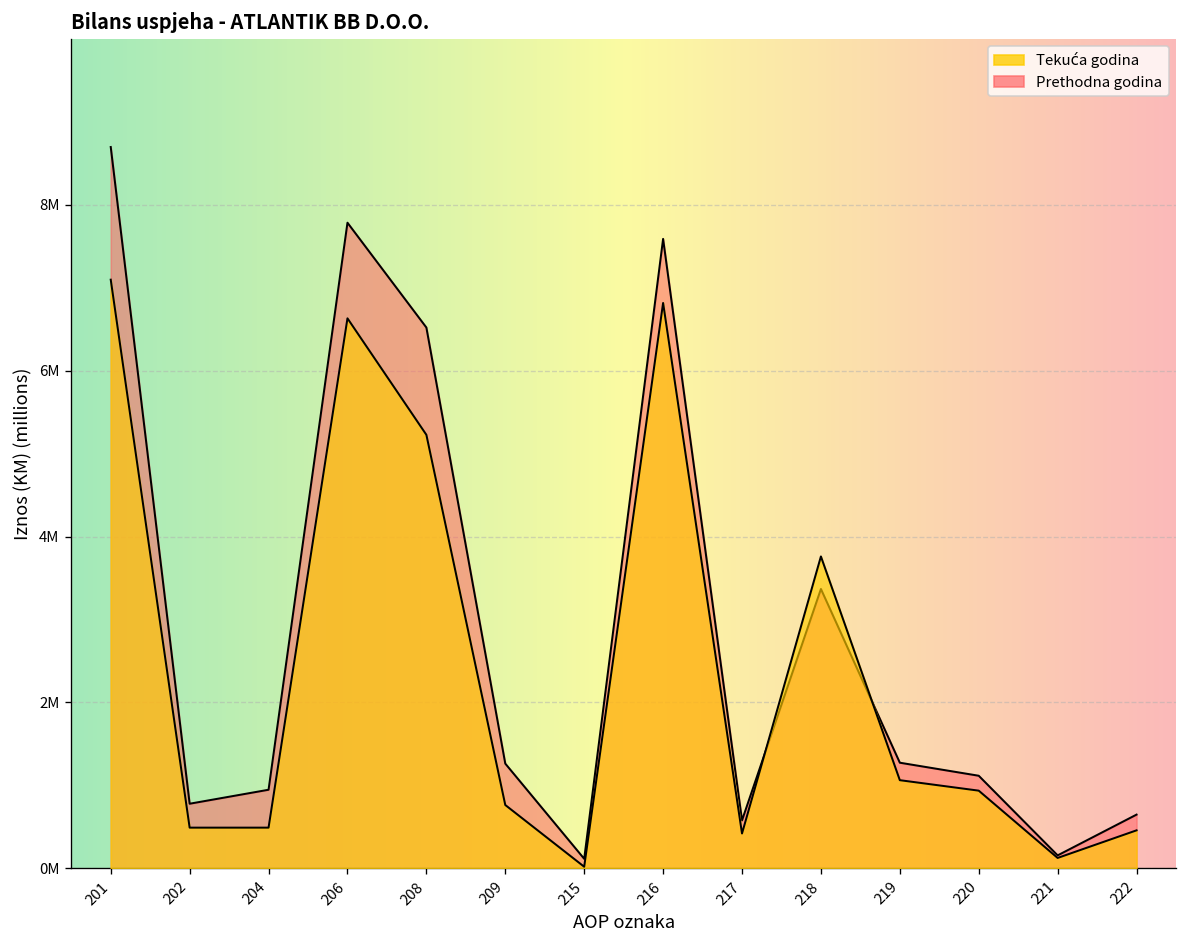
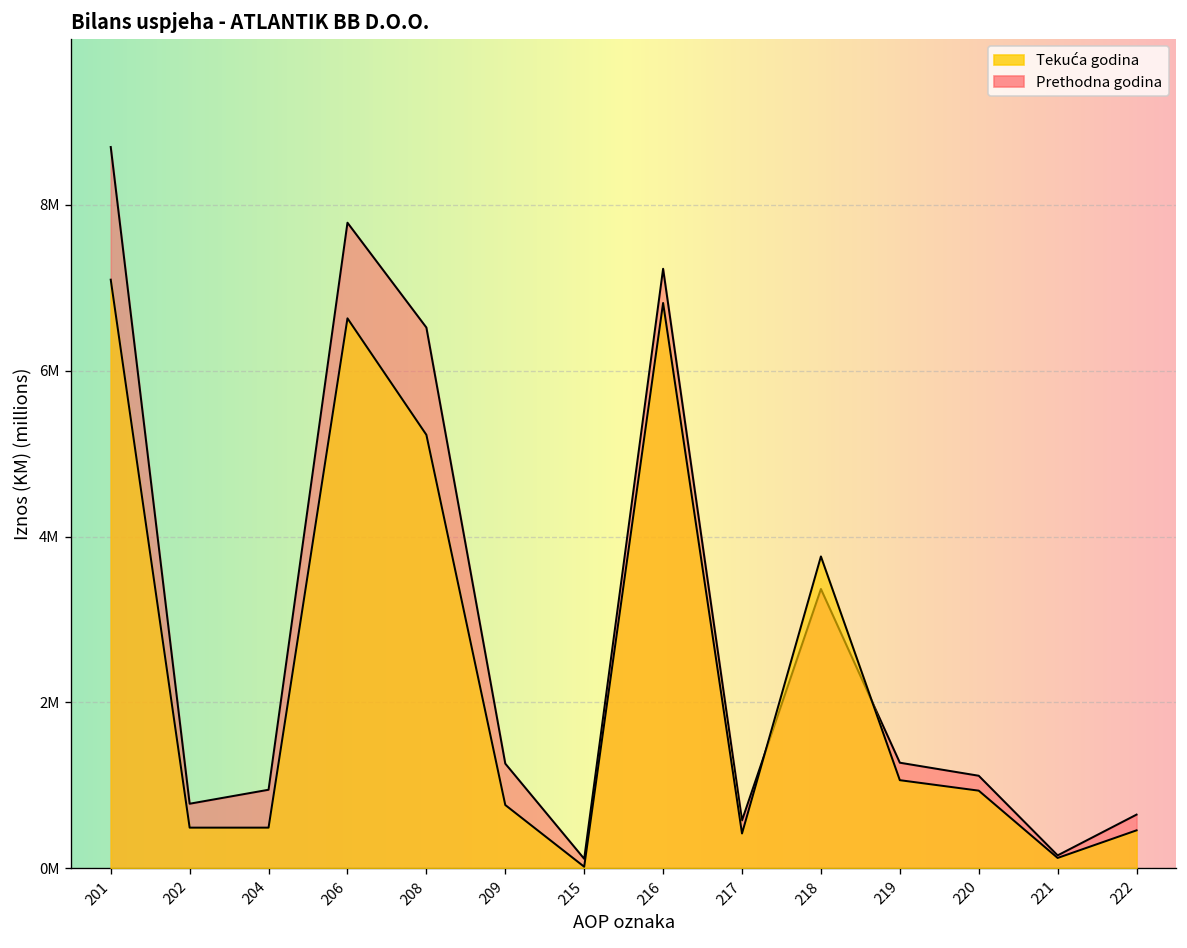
  {
    "Prethodna godina": {
      "201": 8700000,
      "202": 800000,
      "204": 900000,
      "206": 7800000,
      "208": 6500000,
      "209": 1300000,
      "215": 100000,
-     "216": 7600000,
+     "216": 7200000,
      "217": 600000,
      "218": 3400000,
      "219": 1300000,
      "220": 1100000,
      "222": 600000
    },
    "Tekuća godina": {
      "201": 7100000,
      "202": 500000,
      "204": 500000,
      "206": 6600000,
      "208": 5200000,
      "209": 800000,
      "215": 0,
      "216": 6800000,
      "217": 400000,
      "218": 3800000,
      "219": 1100000,
      "220": 900000,
      "222": 500000
    }
  }
